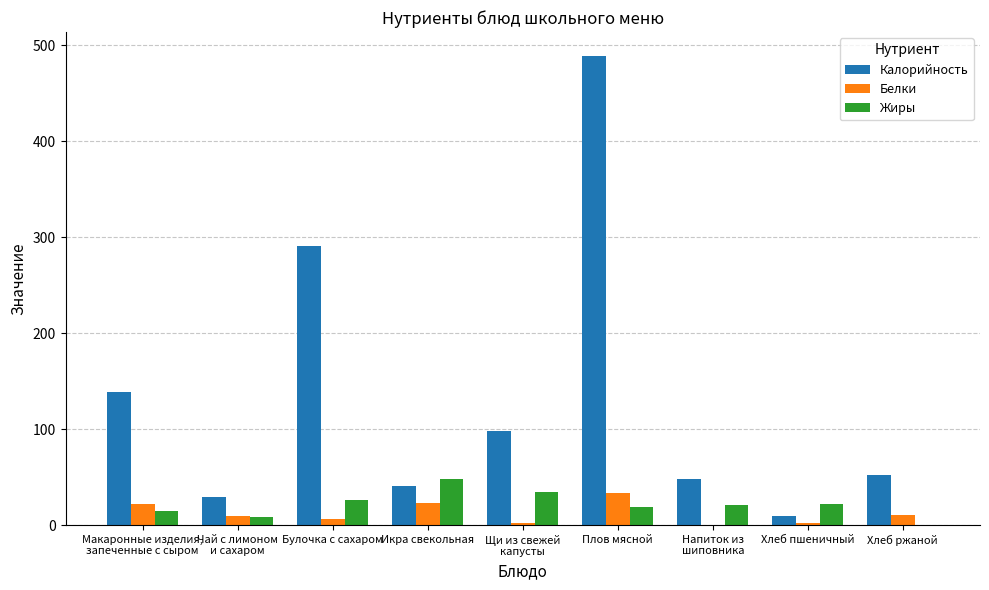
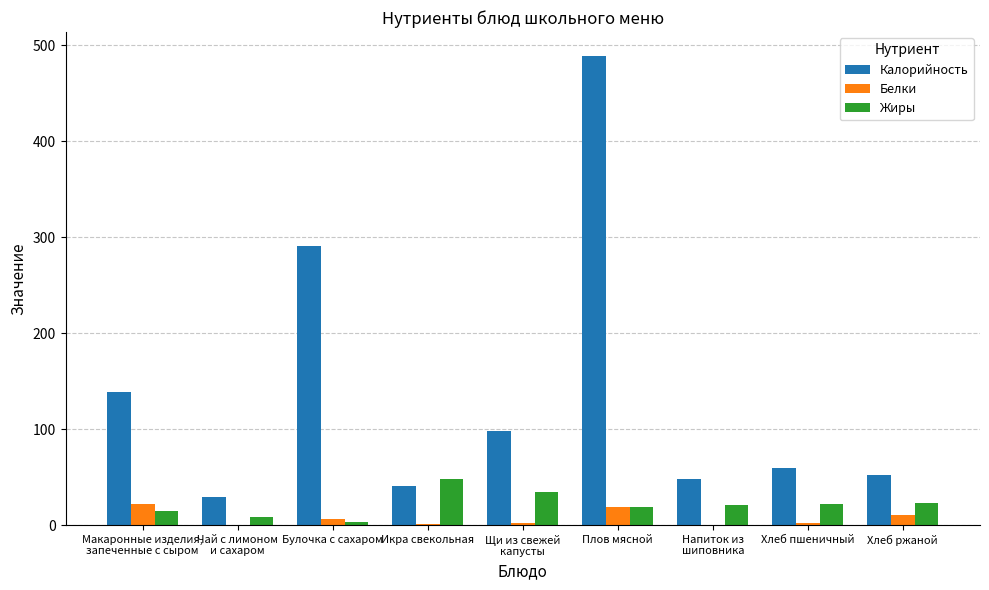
  {
    "Калорийность": {
      "Макаронные изделия, запеченные с сыром": 140,
      "Чай с лимоном и сахаром": 30,
      "Булочка с сахаром": 290,
      "Икра свекольная": 40,
      "Щи из свежей капусты": 100,
      "Плов мясной": 490,
      "Напиток из шиповника": 50,
-     "Хлеб пшеничный": 10,
+     "Хлеб пшеничный": 60,
      "Хлеб ржаной": 50
    },
    "Белки": {
      "Макаронные изделия, запеченные с сыром": 20,
-     "Чай с лимоном и сахаром": 10,
+     "Чай с лимоном и сахаром": 0,
      "Булочка с сахаром": 10,
-     "Икра свекольная": 20,
-     "Плов мясной": 30,
+     "Икра свекольная": 0,
+     "Плов мясной": 20,
      "Хлеб ржаной": 10
    },
    "Жиры": {
      "Макаронные изделия, запеченные с сыром": 20,
      "Чай с лимоном и сахаром": 10,
-     "Булочка с сахаром": 30,
+     "Булочка с сахаром": 0,
      "Икра свекольная": 50,
      "Щи из свежей капусты": 30,
      "Плов мясной": 20,
      "Напиток из шиповника": 20,
      "Хлеб пшеничный": 20,
-     "Хлеб ржаной": 0
+     "Хлеб ржаной": 20
    }
  }
